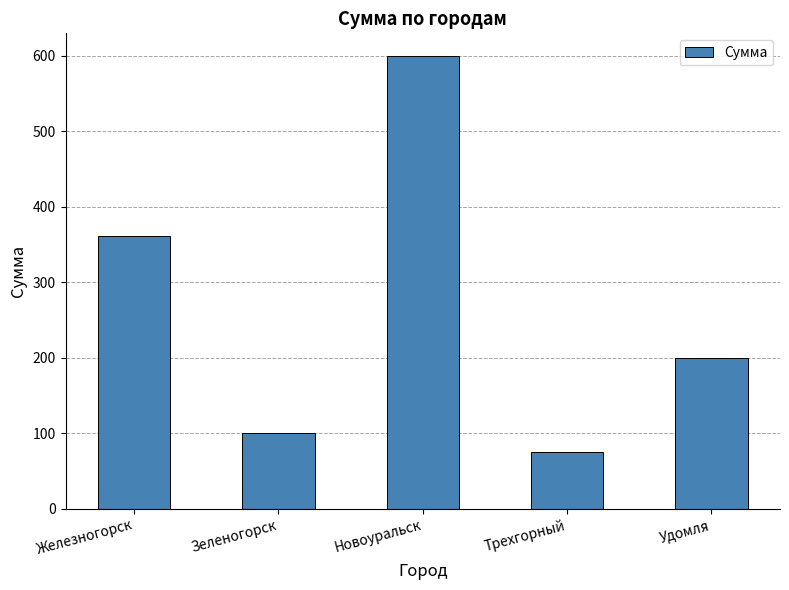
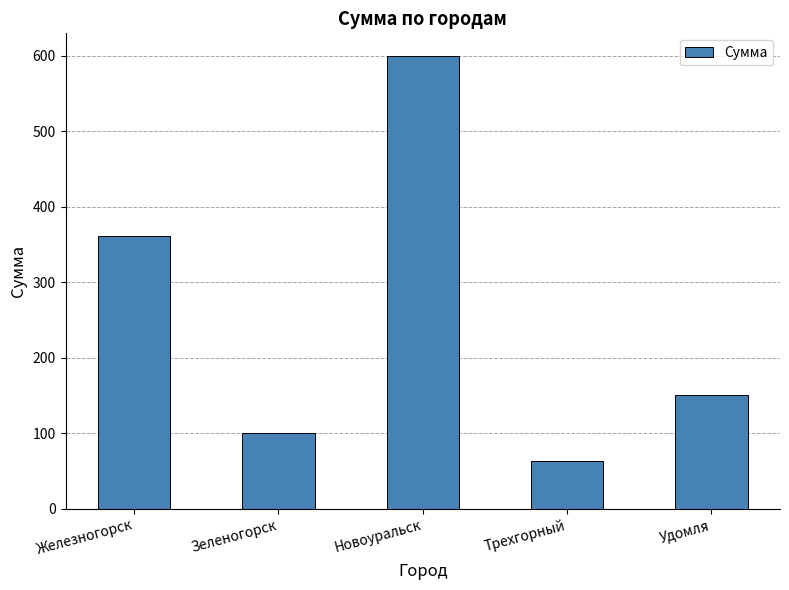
  {
    "Железногорск": 360,
    "Зеленогорск": 100,
    "Новоуральск": 600,
-   "Трехгорный": 80,
-   "Удомля": 200
+   "Трехгорный": 60,
+   "Удомля": 150
  }
